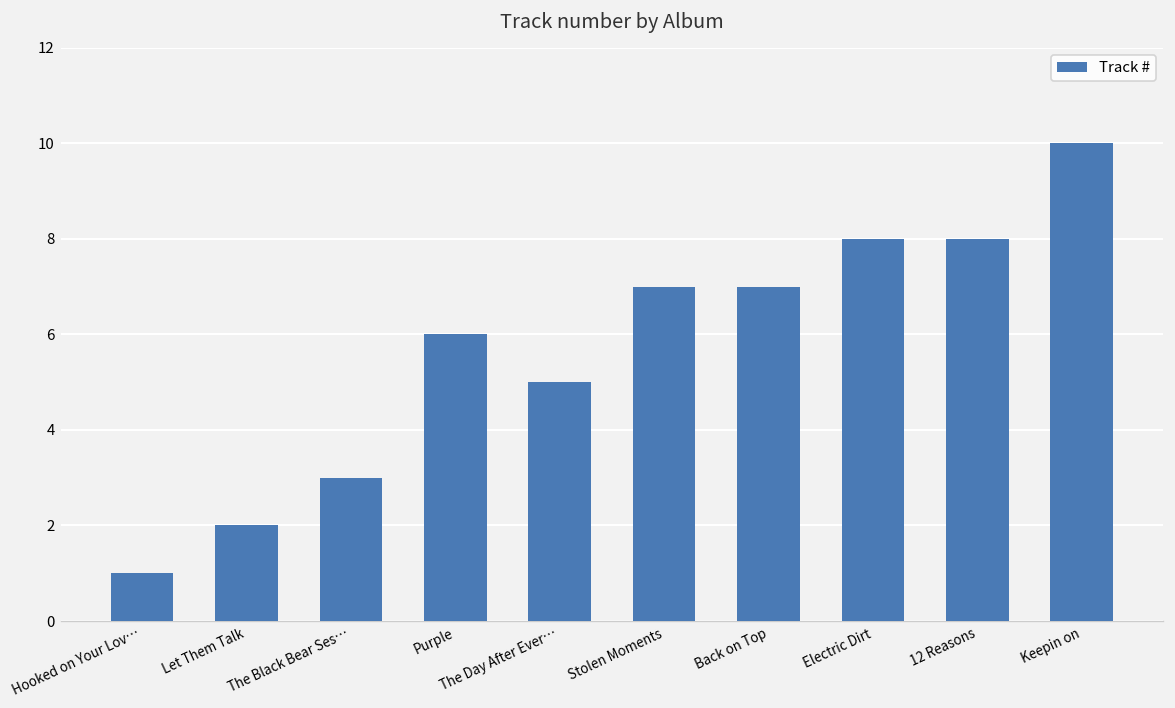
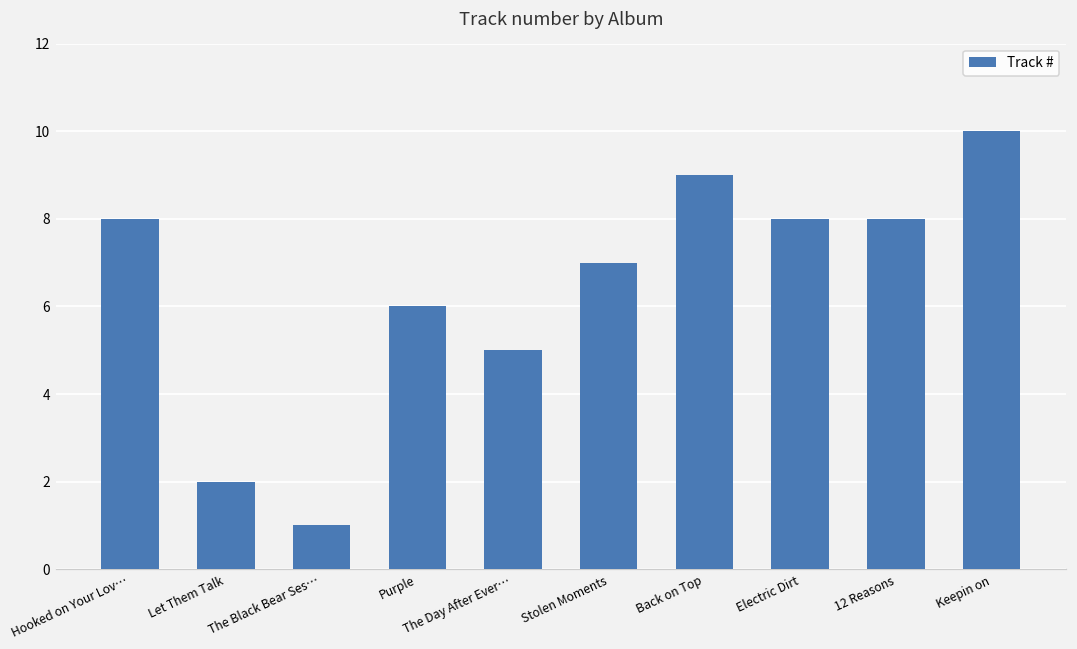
  {
-   "Hooked on Your Lov…": 1,
+   "Hooked on Your Lov…": 8,
    "Let Them Talk": 2,
-   "The Black Bear Ses…": 3,
+   "The Black Bear Ses…": 1,
    "Purple": 6,
    "The Day After Ever…": 5,
    "Stolen Moments": 7,
-   "Back on Top": 7,
+   "Back on Top": 9,
    "Electric Dirt": 8,
    "12 Reasons": 8,
    "Keepin on": 10
  }
